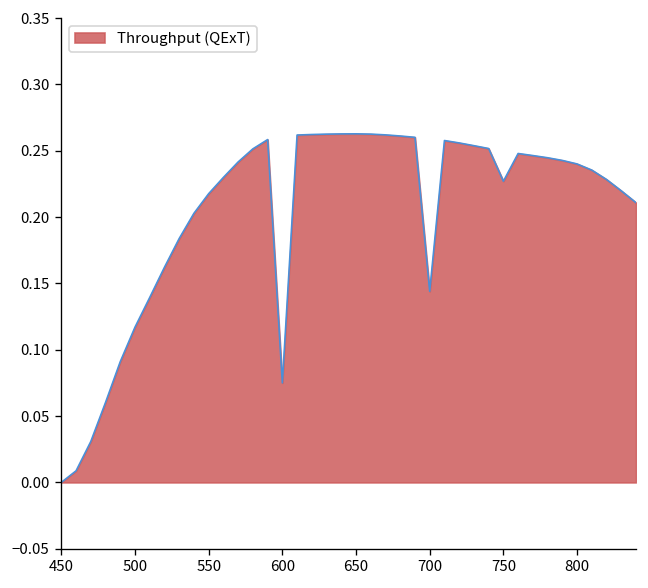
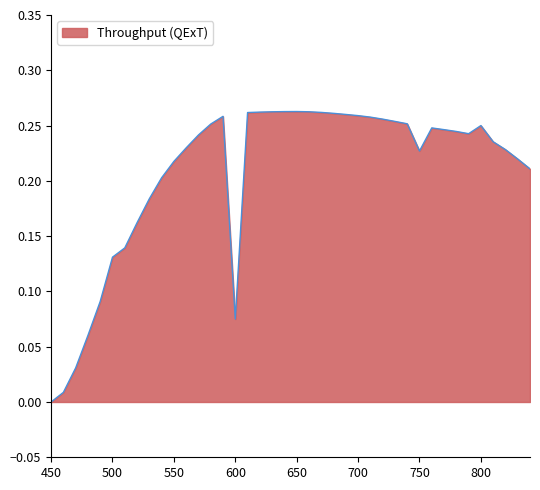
  {
    "450": 0.000,
-   "500": 0.117,
+   "500": 0.131,
    "550": 0.218,
    "600": 0.075,
    "650": 0.263,
-   "700": 0.144,
+   "700": 0.259,
    "750": 0.227,
-   "800": 0.24
+   "800": 0.25
  }
